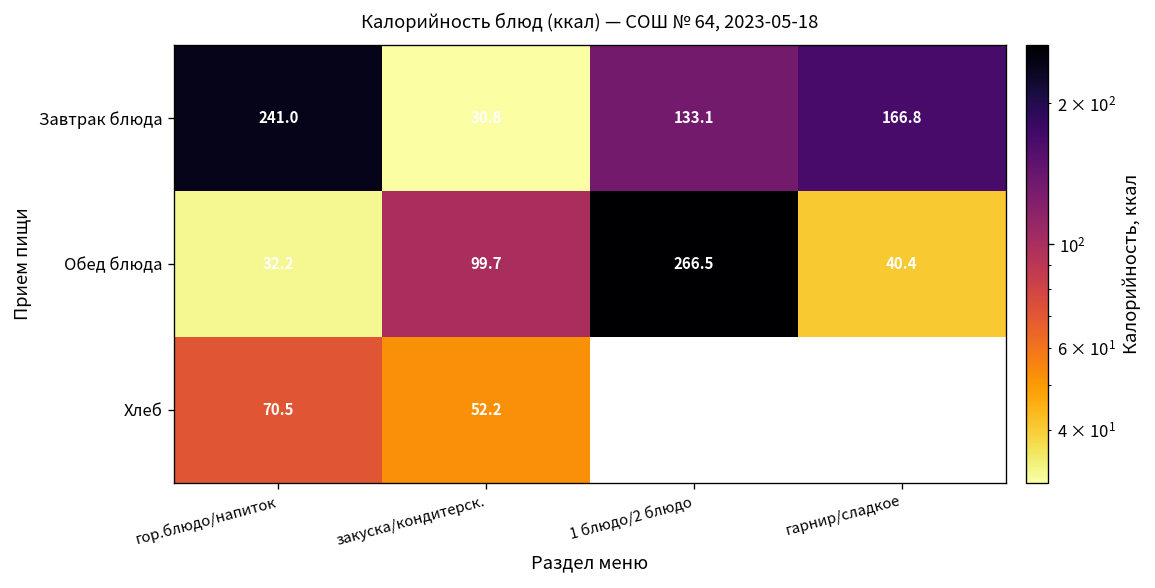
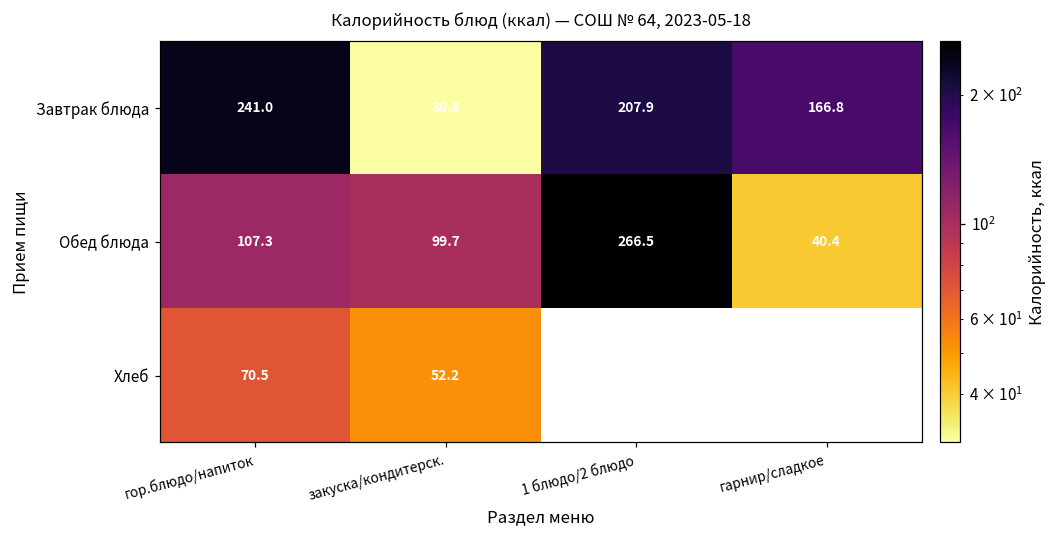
  {
    "Завтрак блюда": {
      "гор.блюдо/напиток": 241.0,
      "закуска/кондитерск.": 30.8,
-     "1 блюдо/2 блюдо": 133.1,
+     "1 блюдо/2 блюдо": 207.9,
      "гарнир/сладкое": 166.8
    },
    "Обед блюда": {
-     "гор.блюдо/напиток": 32.2,
+     "гор.блюдо/напиток": 107.3,
      "закуска/кондитерск.": 99.7,
      "1 блюдо/2 блюдо": 266.5,
      "гарнир/сладкое": 40.4
    },
    "Хлеб": {
      "гор.блюдо/напиток": 70.5,
      "закуска/кондитерск.": 52.2
    }
  }
